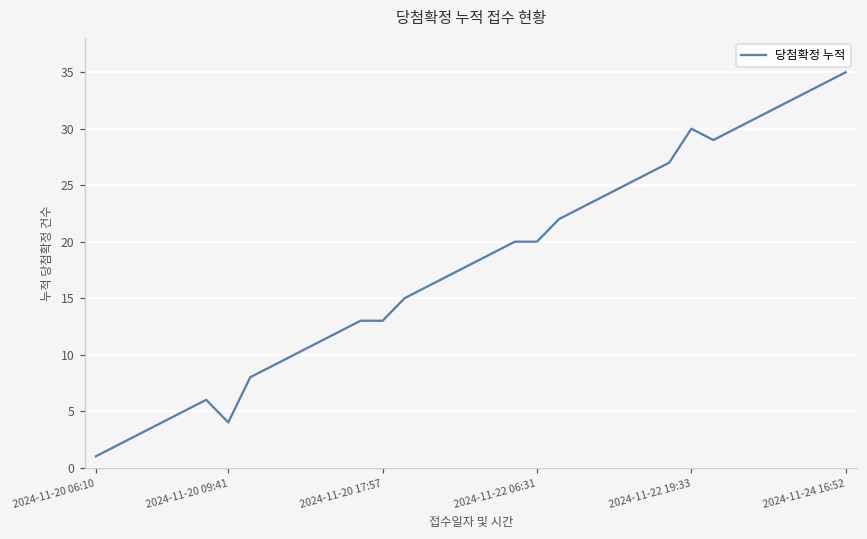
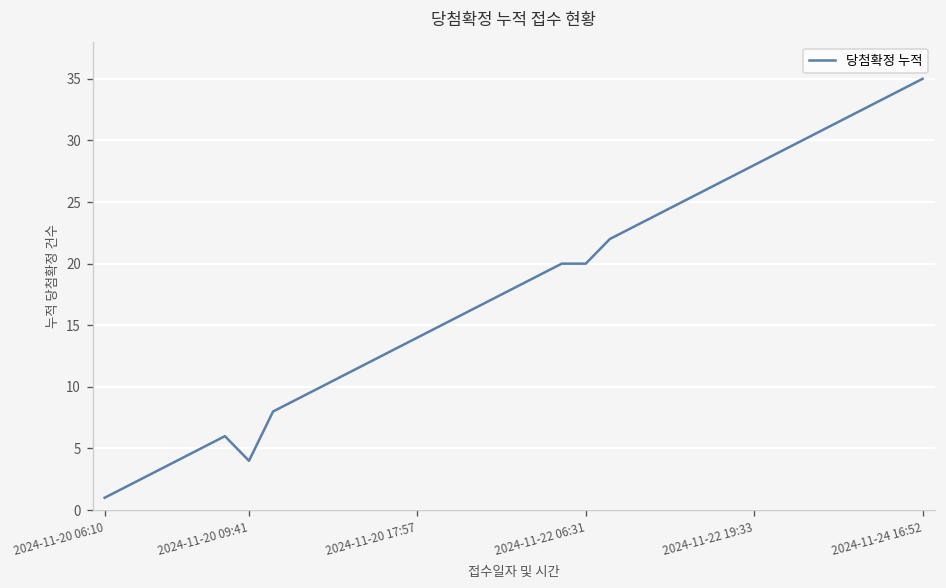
  {
    "2024-11-20 06:10": 1,
    "2024-11-20 09:41": 4,
-   "2024-11-20 17:57": 13,
+   "2024-11-20 17:57": 14,
    "2024-11-22 06:31": 20,
-   "2024-11-22 19:33": 30,
+   "2024-11-22 19:33": 28,
    "2024-11-24 16:52": 35
  }
